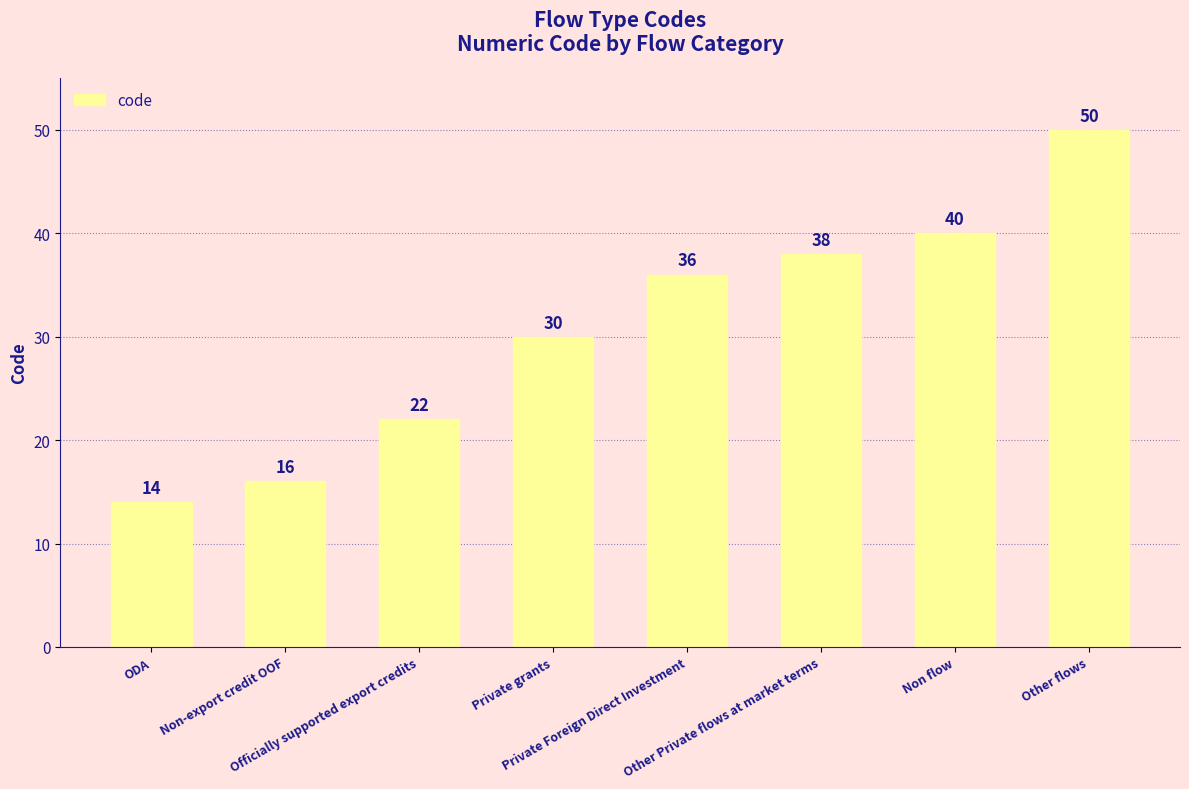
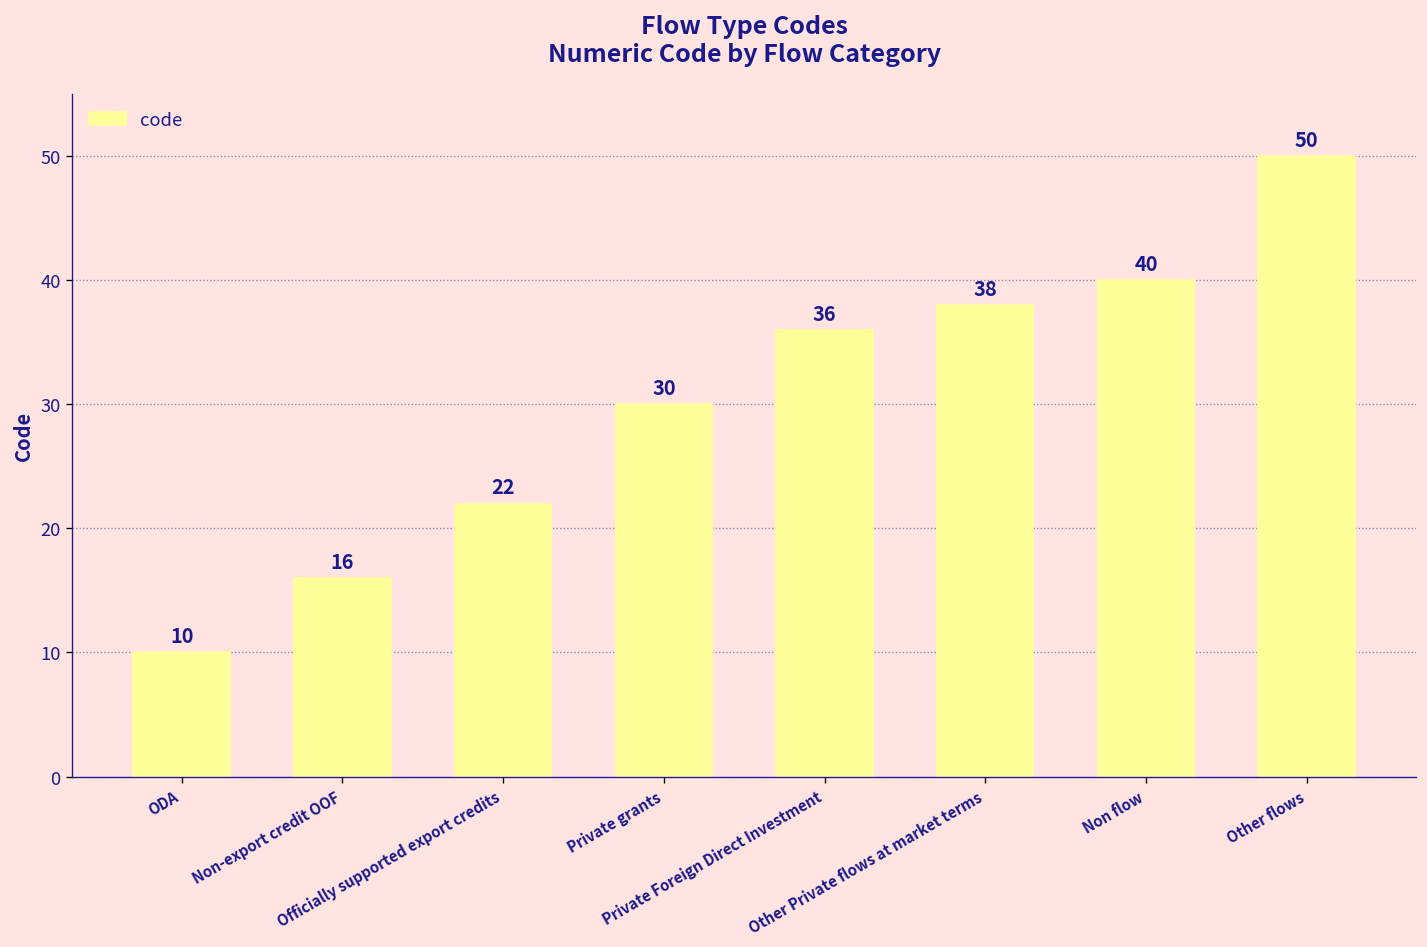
  {
-   "ODA": 14,
+   "ODA": 10,
    "Non-export credit OOF": 16,
    "Officially supported export credits": 22,
    "Private grants": 30,
    "Private Foreign Direct Investment": 36,
    "Other Private flows at market terms": 38,
    "Non flow": 40,
    "Other flows": 50
  }
